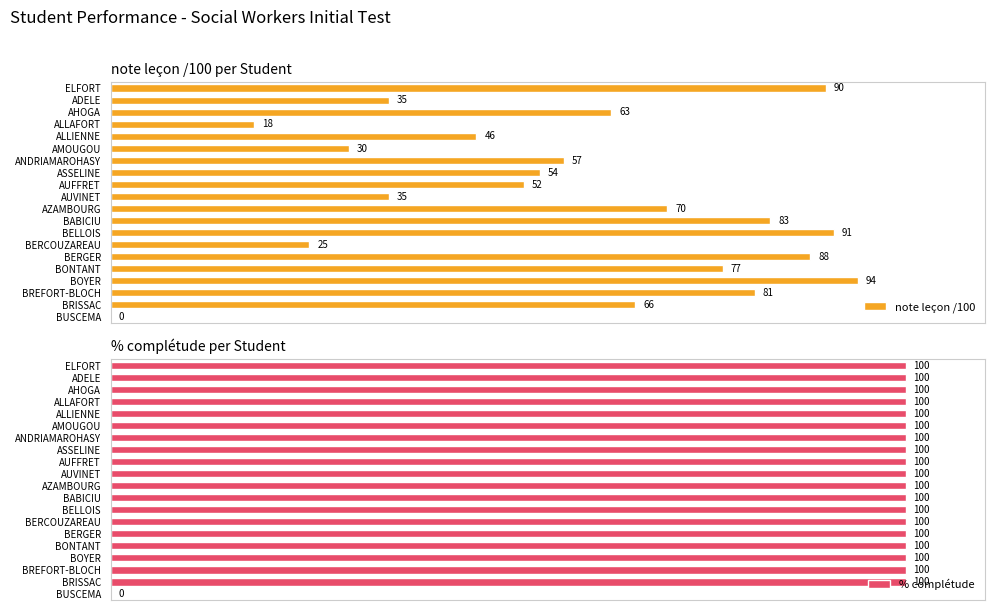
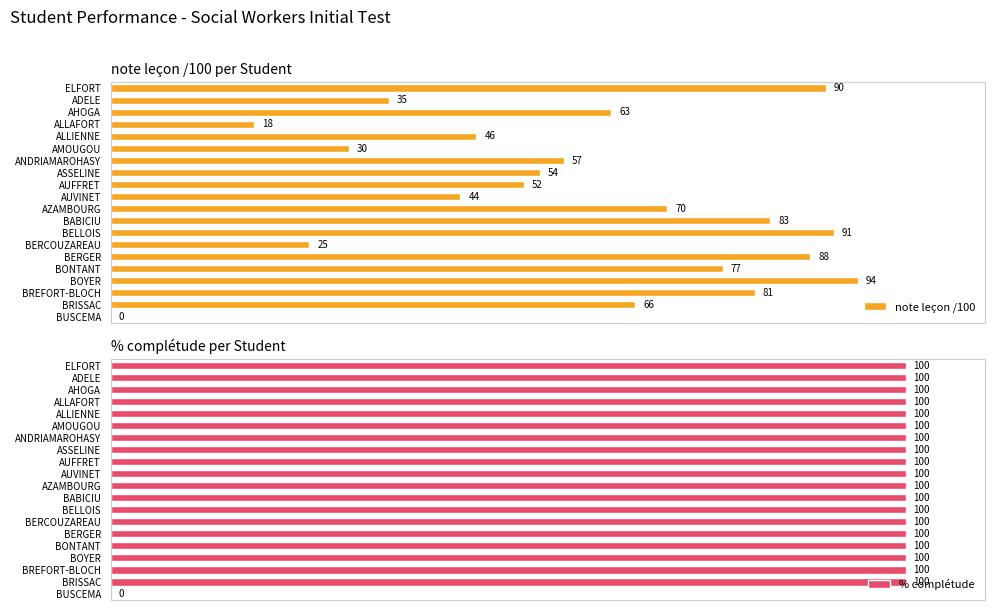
  {
    "note leçon /100 per Student": {
      "ELFORT": 90,
      "ADELE": 35,
      "AHOGA": 63,
      "ALLAFORT": 18,
      "ALLIENNE": 46,
      "AMOUGOU": 30,
      "ANDRIAMAROHASY": 57,
      "ASSELINE": 54,
      "AUFFRET": 52,
-     "AUVINET": 35,
+     "AUVINET": 44,
      "AZAMBOURG": 70,
      "BABICIU": 83,
      "BELLOIS": 91,
      "BERCOUZAREAU": 25,
      "BERGER": 88,
      "BONTANT": 77,
      "BOYER": 94,
      "BREFORT-BLOCH": 81,
      "BRISSAC": 66,
      "BUSCEMA": 0
    },
    "% complétude per Student": {
      "ELFORT": 100,
      "ADELE": 100,
      "AHOGA": 100,
      "ALLAFORT": 100,
      "ALLIENNE": 100,
      "AMOUGOU": 100,
      "ANDRIAMAROHASY": 100,
      "ASSELINE": 100,
      "AUFFRET": 100,
      "AUVINET": 100,
      "AZAMBOURG": 100,
      "BABICIU": 100,
      "BELLOIS": 100,
      "BERCOUZAREAU": 100,
      "BERGER": 100,
      "BONTANT": 100,
      "BOYER": 100,
      "BREFORT-BLOCH": 100,
      "BRISSAC": 100,
      "BUSCEMA": 0
    }
  }
